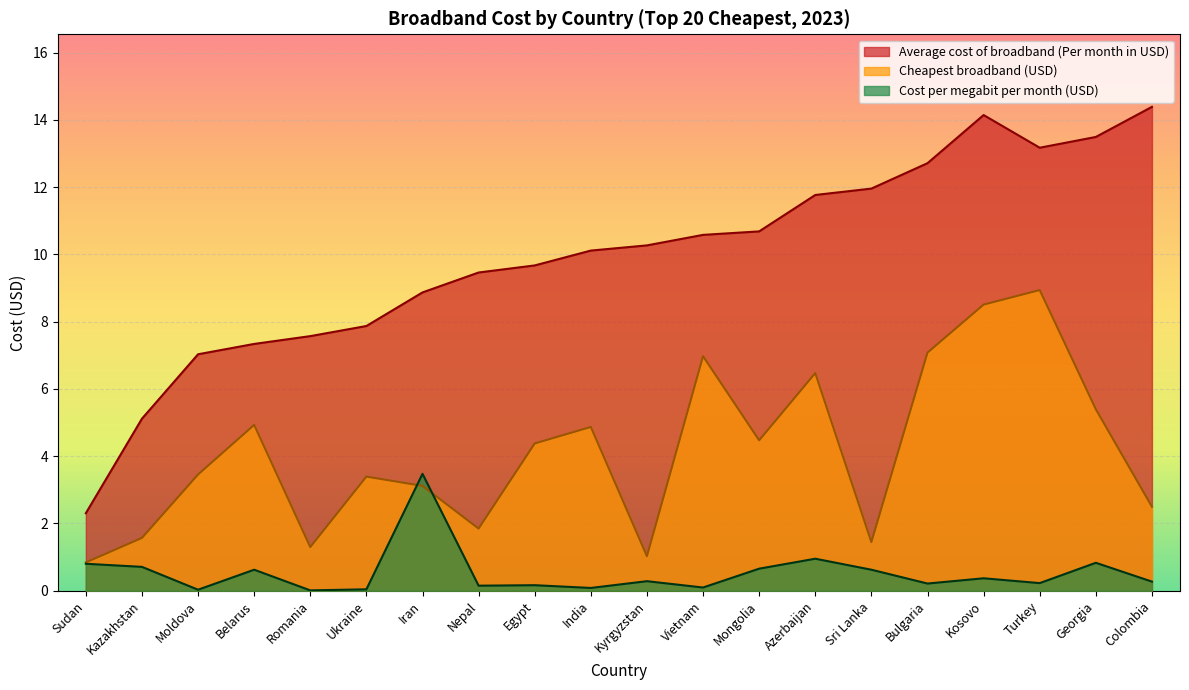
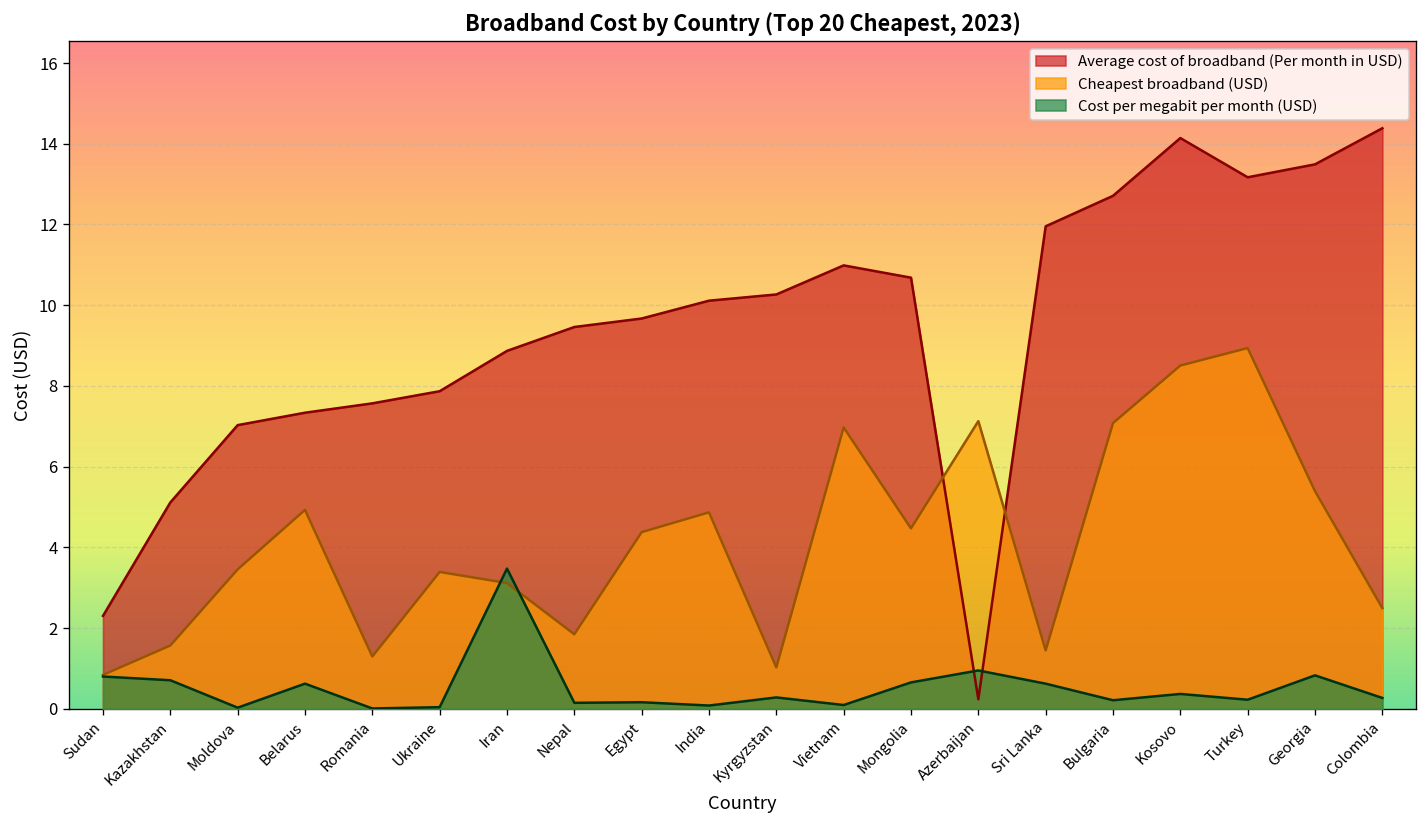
  {
    "Average cost of broadband (Per month in USD)": {
      "Sudan": 2.3,
      "Kazakhstan": 5.1,
      "Moldova": 7.0,
      "Belarus": 7.3,
      "Romania": 7.6,
      "Ukraine": 7.9,
      "Iran": 8.9,
      "Nepal": 9.5,
      "Egypt": 9.7,
      "India": 10.1,
      "Kyrgyzstan": 10.3,
-     "Vietnam": 10.6,
+     "Vietnam": 11.0,
      "Mongolia": 10.7,
-     "Azerbaijan": 11.8,
+     "Azerbaijan": 0.2,
      "Sri Lanka": 12.0,
      "Bulgaria": 12.7,
      "Kosovo": 14.1,
      "Turkey": 13.2,
      "Georgia": 13.5,
      "Colombia": 14.4
    },
    "Cheapest broadband (USD)": {
      "Kazakhstan": 1.6,
      "Moldova": 3.5,
      "Belarus": 4.9,
      "Romania": 1.3,
      "Ukraine": 3.4,
      "Iran": 3.1,
      "Nepal": 1.8,
      "Egypt": 4.4,
      "India": 4.9,
      "Kyrgyzstan": 1.0,
      "Vietnam": 7.0,
      "Mongolia": 4.5,
-     "Azerbaijan": 6.5,
+     "Azerbaijan": 7.1,
      "Sri Lanka": 1.4,
      "Bulgaria": 7.1,
      "Kosovo": 8.5,
      "Turkey": 8.9,
      "Georgia": 5.4,
      "Colombia": 2.5
    },
    "Cost per megabit per month (USD)": {
      "Kazakhstan": 0.7,
      "Moldova": 0.0,
      "Belarus": 0.6,
      "Romania": 0.0,
      "Ukraine": 0.0,
      "Iran": 3.5,
      "Nepal": 0.1,
      "Egypt": 0.2,
      "India": 0.1,
      "Kyrgyzstan": 0.3,
      "Vietnam": 0.1,
      "Mongolia": 0.7,
      "Azerbaijan": 1.0,
      "Sri Lanka": 0.6,
      "Bulgaria": 0.2,
      "Kosovo": 0.4,
      "Turkey": 0.2,
      "Georgia": 0.8,
      "Colombia": 0.3
    }
  }
